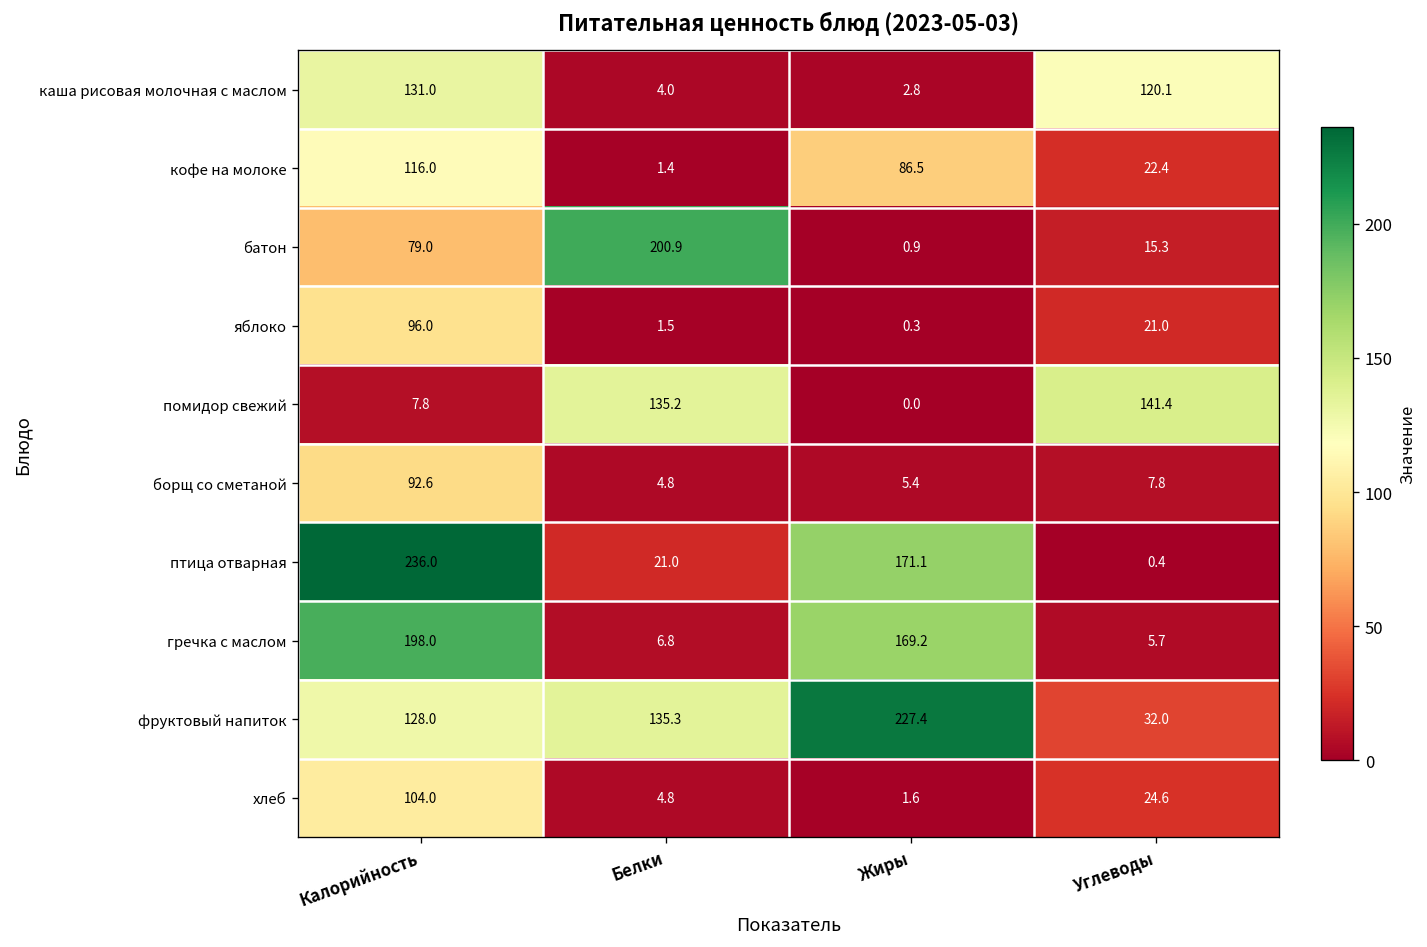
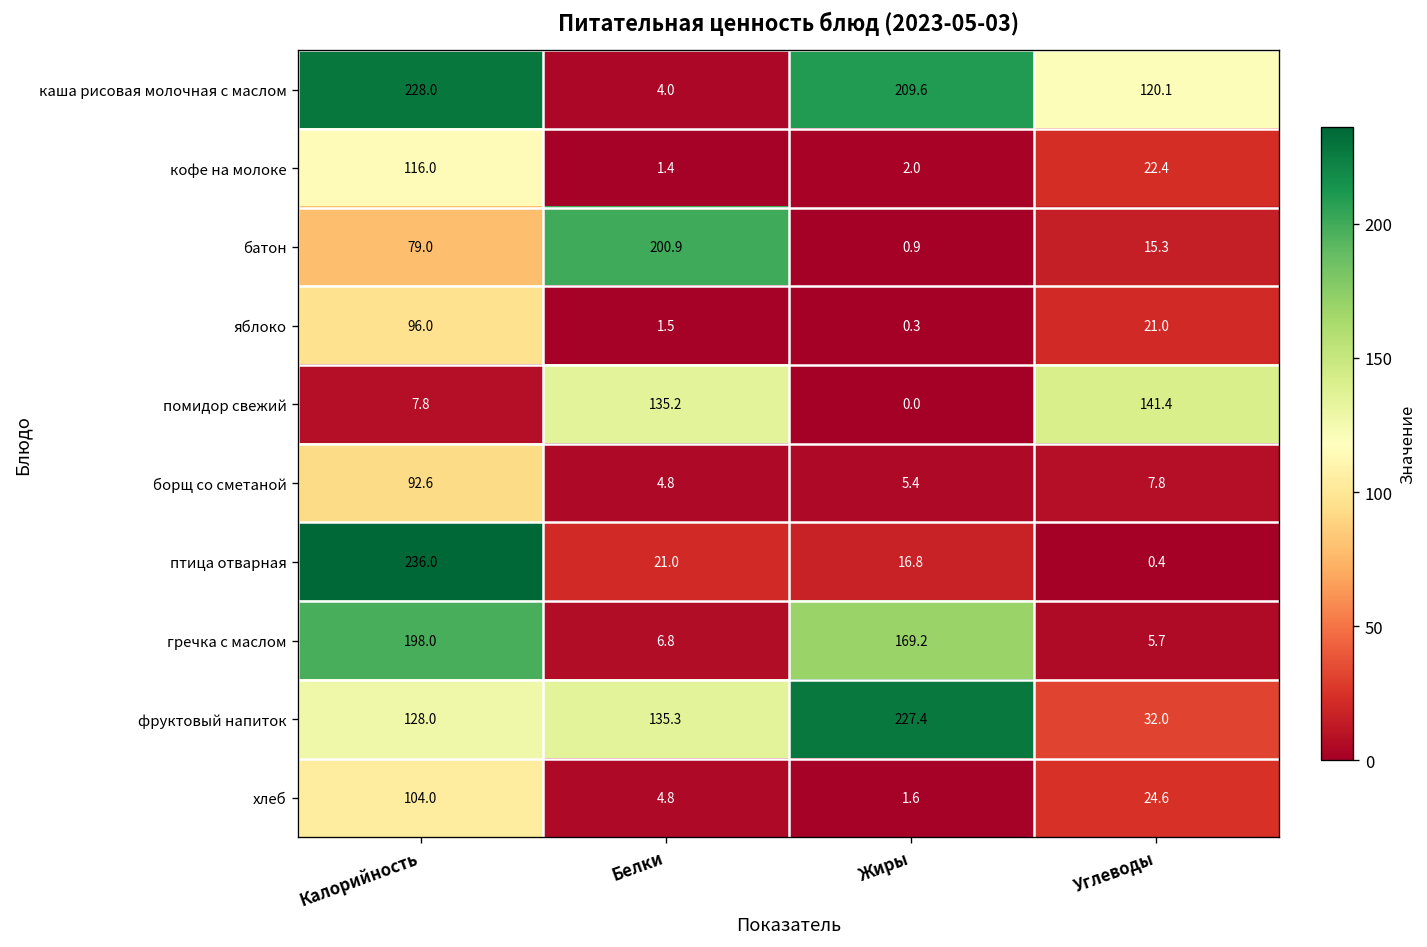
  {
    "каша рисовая молочная с маслом": {
-     "Калорийность": 131.0,
+     "Калорийность": 228.0,
      "Белки": 4.0,
-     "Жиры": 2.8,
+     "Жиры": 209.6,
      "Углеводы": 120.1
    },
    "кофе на молоке": {
      "Калорийность": 116.0,
      "Белки": 1.4,
-     "Жиры": 86.5,
+     "Жиры": 2.0,
      "Углеводы": 22.4
    },
    "батон": {
      "Калорийность": 79.0,
      "Белки": 200.9,
      "Жиры": 0.9,
      "Углеводы": 15.3
    },
    "яблоко": {
      "Калорийность": 96.0,
      "Белки": 1.5,
      "Жиры": 0.3,
      "Углеводы": 21.0
    },
    "помидор свежий": {
      "Калорийность": 7.8,
      "Белки": 135.2,
      "Жиры": 0.0,
      "Углеводы": 141.4
    },
    "борщ со сметаной": {
      "Калорийность": 92.6,
      "Белки": 4.8,
      "Жиры": 5.4,
      "Углеводы": 7.8
    },
    "птица отварная": {
      "Калорийность": 236.0,
      "Белки": 21.0,
-     "Жиры": 171.1,
+     "Жиры": 16.8,
      "Углеводы": 0.4
    },
    "гречка с маслом": {
      "Калорийность": 198.0,
      "Белки": 6.8,
      "Жиры": 169.2,
      "Углеводы": 5.7
    },
    "фруктовый напиток": {
      "Калорийность": 128.0,
      "Белки": 135.3,
      "Жиры": 227.4,
      "Углеводы": 32.0
    },
    "хлеб": {
      "Калорийность": 104.0,
      "Белки": 4.8,
      "Жиры": 1.6,
      "Углеводы": 24.6
    }
  }
